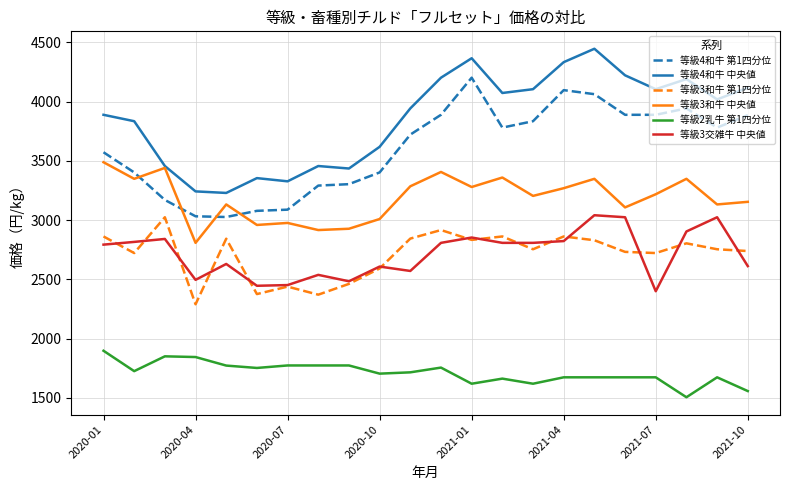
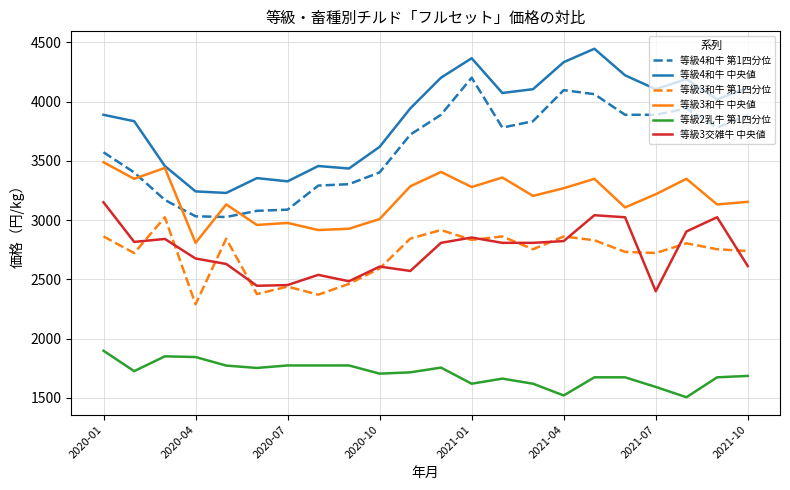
  {
    "等級2乳牛 第1四分位": {
      "2020-01": 1900,
      "2020-04": 1850,
      "2020-07": 1770,
      "2020-10": 1710,
      "2021-01": 1620,
-     "2021-04": 1670,
-     "2021-07": 1670,
-     "2021-10": 1560
+     "2021-04": 1520,
+     "2021-07": 1590,
+     "2021-10": 1690
    },
    "等級3交雑牛 中央値": {
-     "2020-01": 2790,
-     "2020-04": 2500,
+     "2020-01": 3150,
+     "2020-04": 2680,
      "2021-04": 2820,
      "2021-07": 2400,
      "2021-10": 2610
    }
  }
